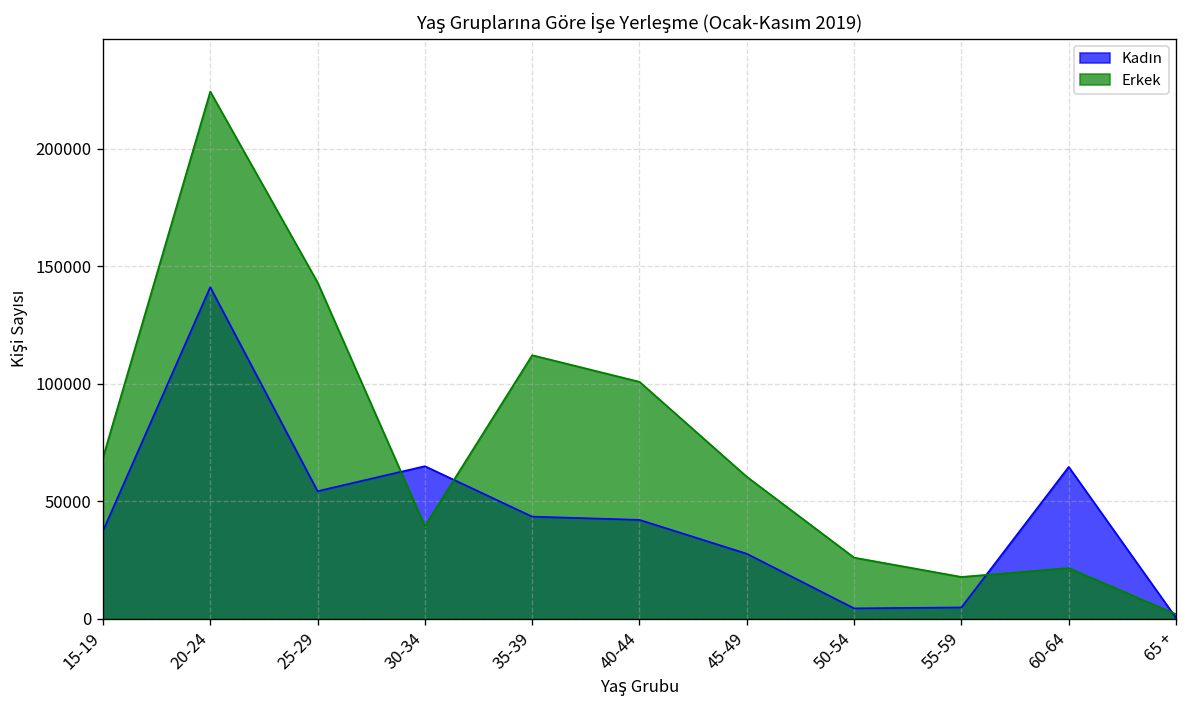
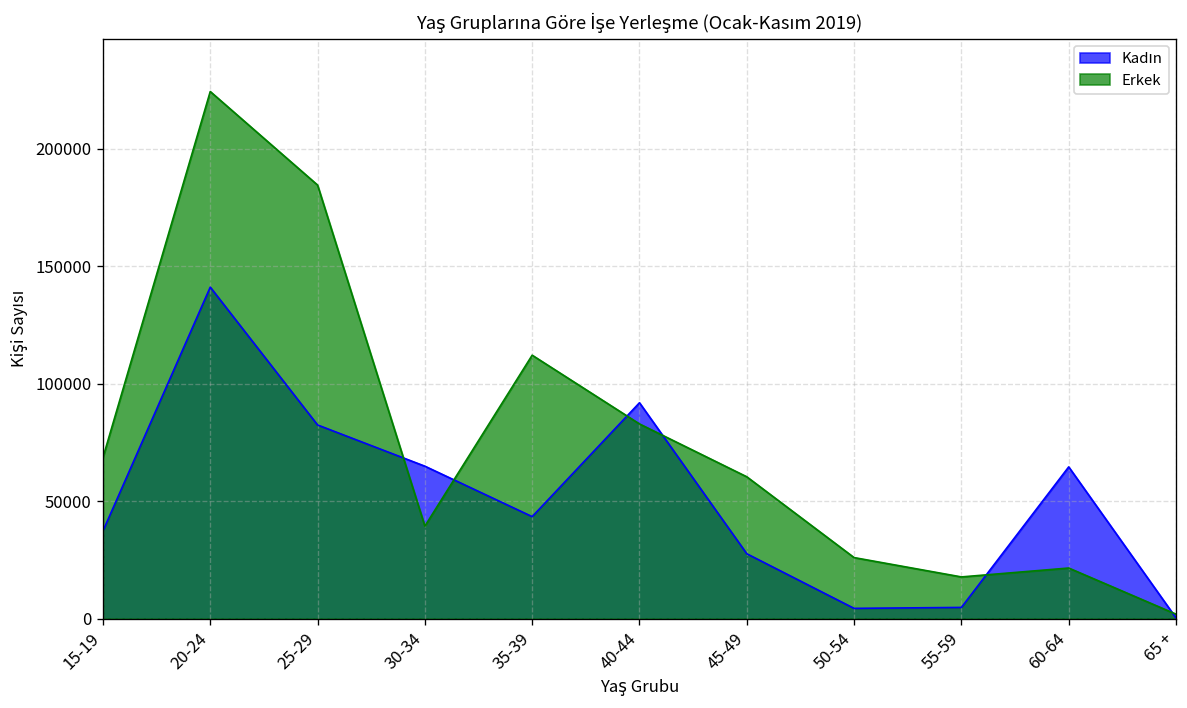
  {
    "Kadın": {
      "15-19": 37000,
      "20-24": 141000,
-     "25-29": 54000,
+     "25-29": 82000,
      "30-34": 65000,
      "35-39": 43000,
-     "40-44": 42000,
+     "40-44": 92000,
      "45-49": 28000,
      "50-54": 4000,
      "55-59": 5000,
      "60-64": 65000,
      "65 +": 0
    },
    "Erkek": {
      "15-19": 69000,
      "20-24": 224000,
-     "25-29": 143000,
+     "25-29": 185000,
      "30-34": 39000,
      "35-39": 112000,
-     "40-44": 101000,
+     "40-44": 83000,
      "45-49": 60000,
      "50-54": 26000,
      "55-59": 18000,
      "60-64": 22000,
      "65 +": 2000
    }
  }
